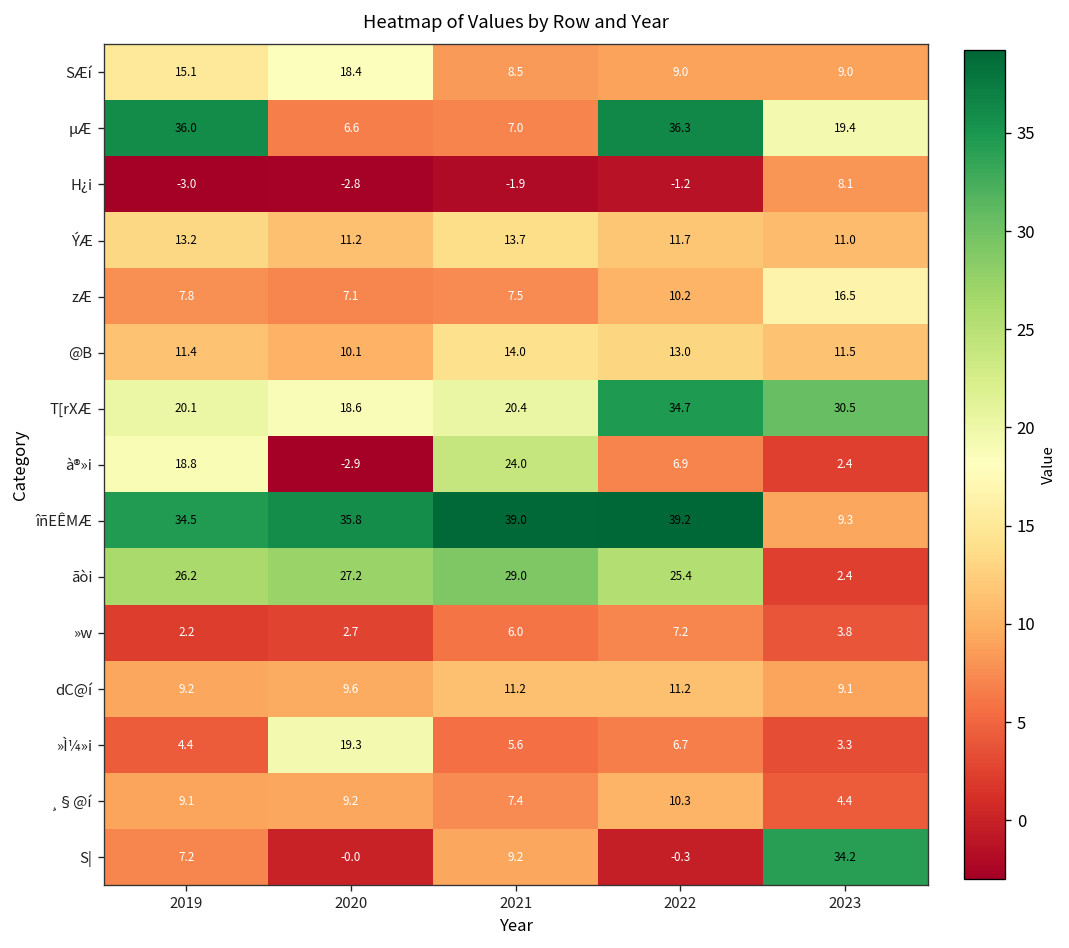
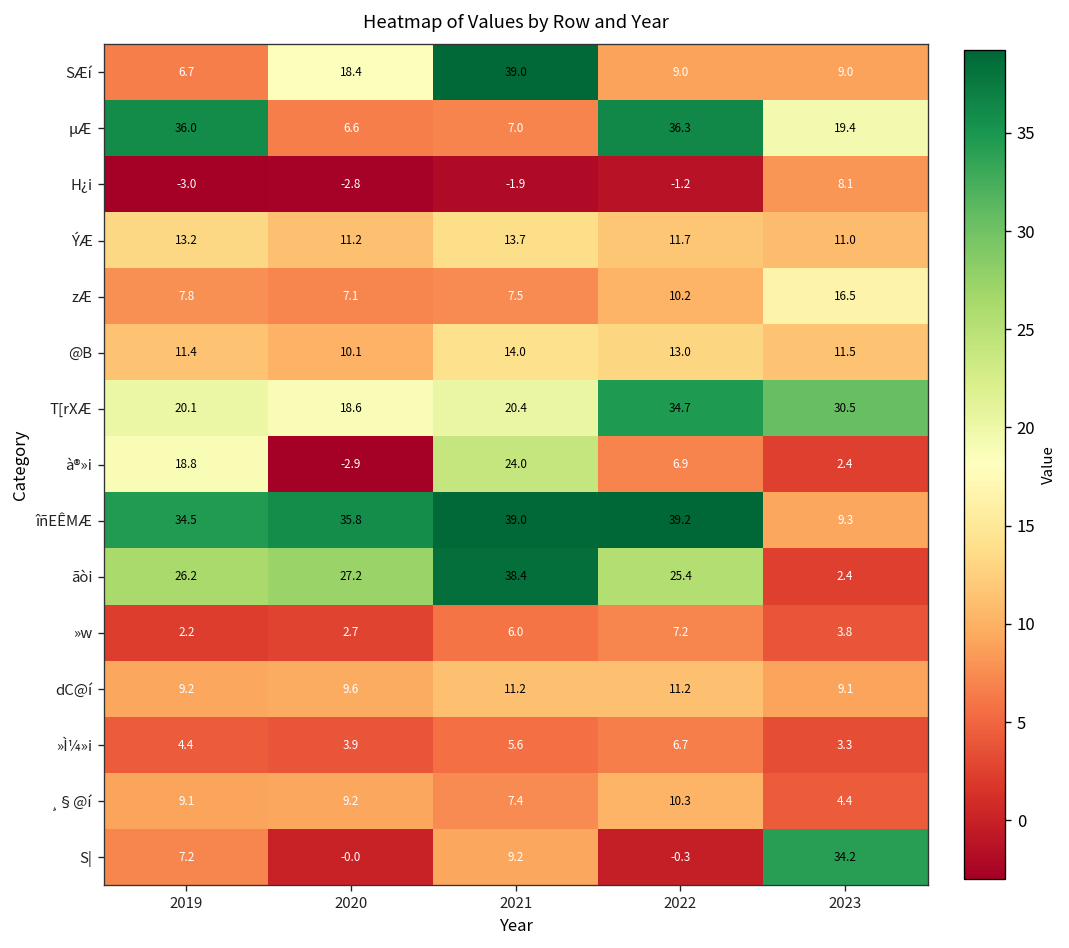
  {
    "SÆí": {
-     "2019": 15.1,
+     "2019": 6.7,
      "2020": 18.4,
-     "2021": 8.5,
+     "2021": 39.0,
      "2022": 9.0,
      "2023": 9.0
    },
    "µÆ": {
      "2019": 36.0,
      "2020": 6.6,
      "2021": 7.0,
      "2022": 36.3,
      "2023": 19.4
    },
    "H¿i": {
      "2019": -3.0,
      "2020": -2.8,
      "2021": -1.9,
      "2022": -1.2,
      "2023": 8.1
    },
    "ÝÆ": {
      "2019": 13.2,
      "2020": 11.2,
      "2021": 13.7,
      "2022": 11.7,
      "2023": 11.0
    },
    "zÆ": {
      "2019": 7.8,
      "2020": 7.1,
      "2021": 7.5,
      "2022": 10.2,
      "2023": 16.5
    },
    "@B": {
      "2019": 11.4,
      "2020": 10.1,
      "2021": 14.0,
      "2022": 13.0,
      "2023": 11.5
    },
    "T[rXÆ": {
      "2019": 20.1,
      "2020": 18.6,
      "2021": 20.4,
      "2022": 34.7,
      "2023": 30.5
    },
    "à®»i": {
      "2019": 18.8,
      "2020": -2.9,
      "2021": 24.0,
      "2022": 6.9,
      "2023": 2.4
    },
    "îñEÊMÆ": {
      "2019": 34.5,
      "2020": 35.8,
      "2021": 39.0,
      "2022": 39.2,
      "2023": 9.3
    },
    "ãòi": {
      "2019": 26.2,
      "2020": 27.2,
-     "2021": 29.0,
+     "2021": 38.4,
      "2022": 25.4,
      "2023": 2.4
    },
    "»w": {
      "2019": 2.2,
      "2020": 2.7,
      "2021": 6.0,
      "2022": 7.2,
      "2023": 3.8
    },
    "dC@í": {
      "2019": 9.2,
      "2020": 9.6,
      "2021": 11.2,
      "2022": 11.2,
      "2023": 9.1
    },
    "»Ì¼»i": {
      "2019": 4.4,
-     "2020": 19.3,
+     "2020": 3.9,
      "2021": 5.6,
      "2022": 6.7,
      "2023": 3.3
    },
    "¸§@í": {
      "2019": 9.1,
      "2020": 9.2,
      "2021": 7.4,
      "2022": 10.3,
      "2023": 4.4
    },
    "S|": {
      "2019": 7.2,
      "2020": -0.0,
      "2021": 9.2,
      "2022": -0.3,
      "2023": 34.2
    }
  }
